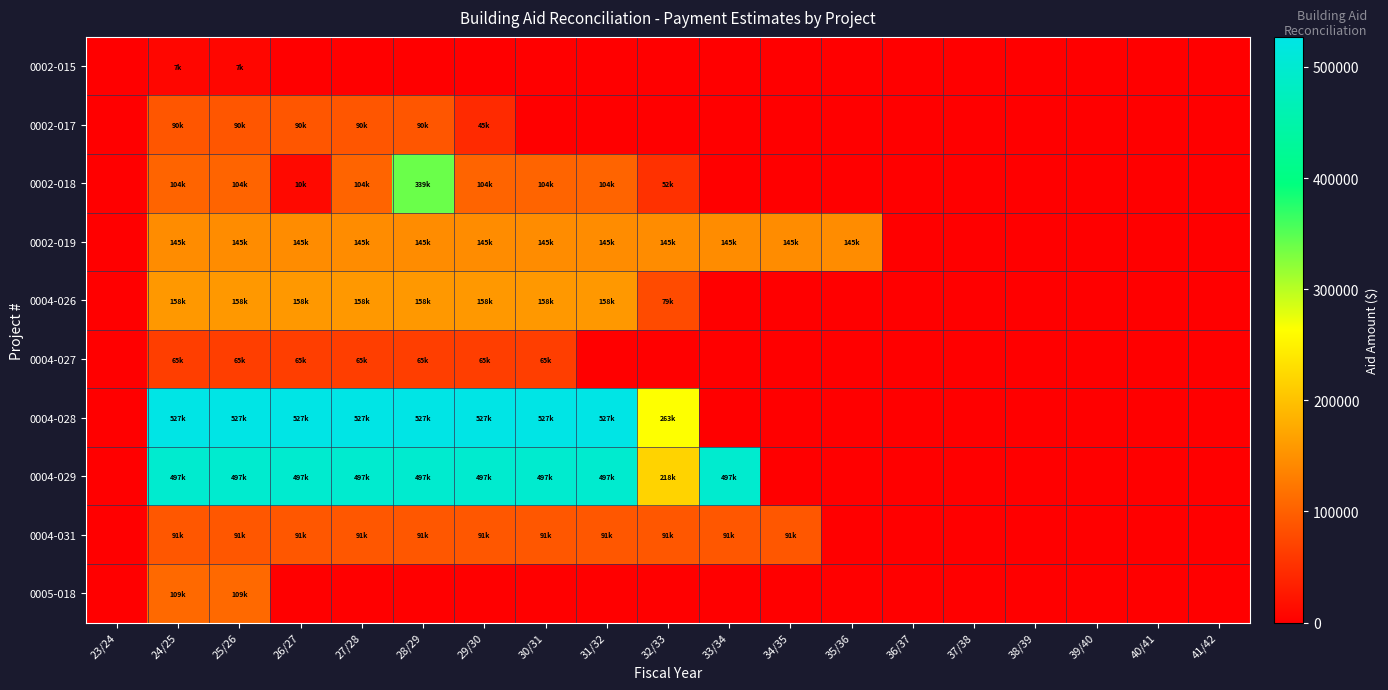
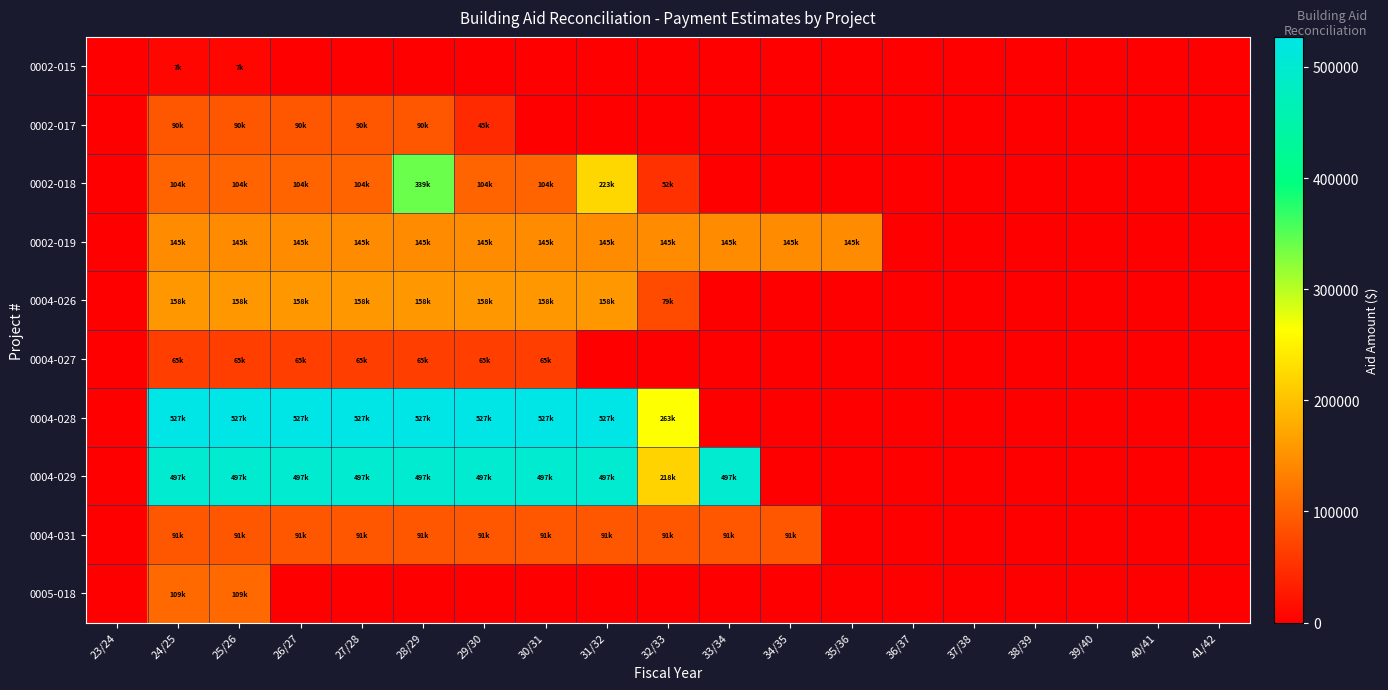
  {
    "0002-015": {
      "24/25": "7k",
      "25/26": "7k"
    },
    "0002-017": {
      "24/25": "90k",
      "25/26": "90k",
      "26/27": "90k",
      "27/28": "90k",
      "28/29": "90k",
      "29/30": "45k"
    },
    "0002-018": {
      "24/25": "104k",
      "25/26": "104k",
-     "26/27": "10k",
+     "26/27": "104k",
      "27/28": "104k",
      "28/29": "339k",
      "29/30": "104k",
      "30/31": "104k",
-     "31/32": "104k",
+     "31/32": "223k",
      "32/33": "52k"
    },
    "0002-019": {
      "24/25": "145k",
      "25/26": "145k",
      "26/27": "145k",
      "27/28": "145k",
      "28/29": "145k",
      "29/30": "145k",
      "30/31": "145k",
      "31/32": "145k",
      "32/33": "145k",
      "33/34": "145k",
      "34/35": "145k",
      "35/36": "145k"
    },
    "0004-026": {
      "24/25": "158k",
      "25/26": "158k",
      "26/27": "158k",
      "27/28": "158k",
      "28/29": "158k",
      "29/30": "158k",
      "30/31": "158k",
      "31/32": "158k",
      "32/33": "79k"
    },
    "0004-027": {
      "24/25": "65k",
      "25/26": "65k",
      "26/27": "65k",
      "27/28": "65k",
      "28/29": "65k",
      "29/30": "65k",
      "30/31": "65k"
    },
    "0004-028": {
      "24/25": "527k",
      "25/26": "527k",
      "26/27": "527k",
      "27/28": "527k",
      "28/29": "527k",
      "29/30": "527k",
      "30/31": "527k",
      "31/32": "527k",
      "32/33": "263k"
    },
    "0004-029": {
      "24/25": "497k",
      "25/26": "497k",
      "26/27": "497k",
      "27/28": "497k",
      "28/29": "497k",
      "29/30": "497k",
      "30/31": "497k",
      "31/32": "497k",
      "32/33": "218k",
      "33/34": "497k"
    },
    "0004-031": {
      "24/25": "91k",
      "25/26": "91k",
      "26/27": "91k",
      "27/28": "91k",
      "28/29": "91k",
      "29/30": "91k",
      "30/31": "91k",
      "31/32": "91k",
      "32/33": "91k",
      "33/34": "91k",
      "34/35": "91k"
    },
    "0005-018": {
      "24/25": "109k",
      "25/26": "109k"
    }
  }
